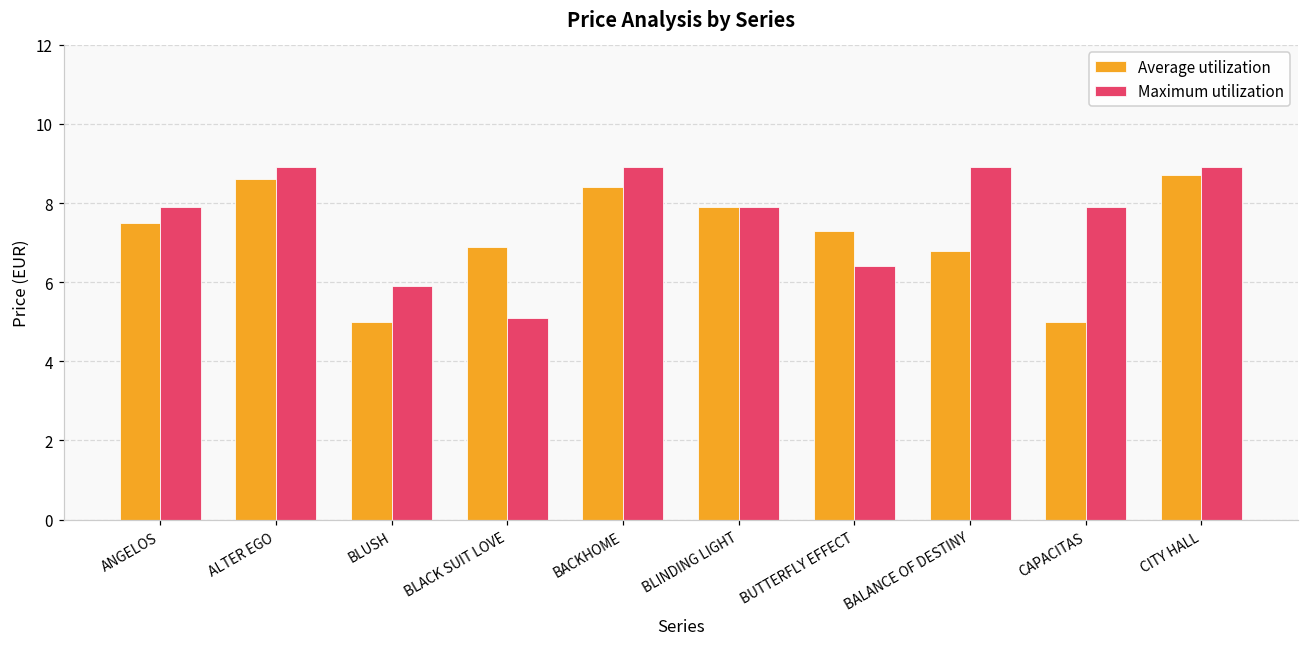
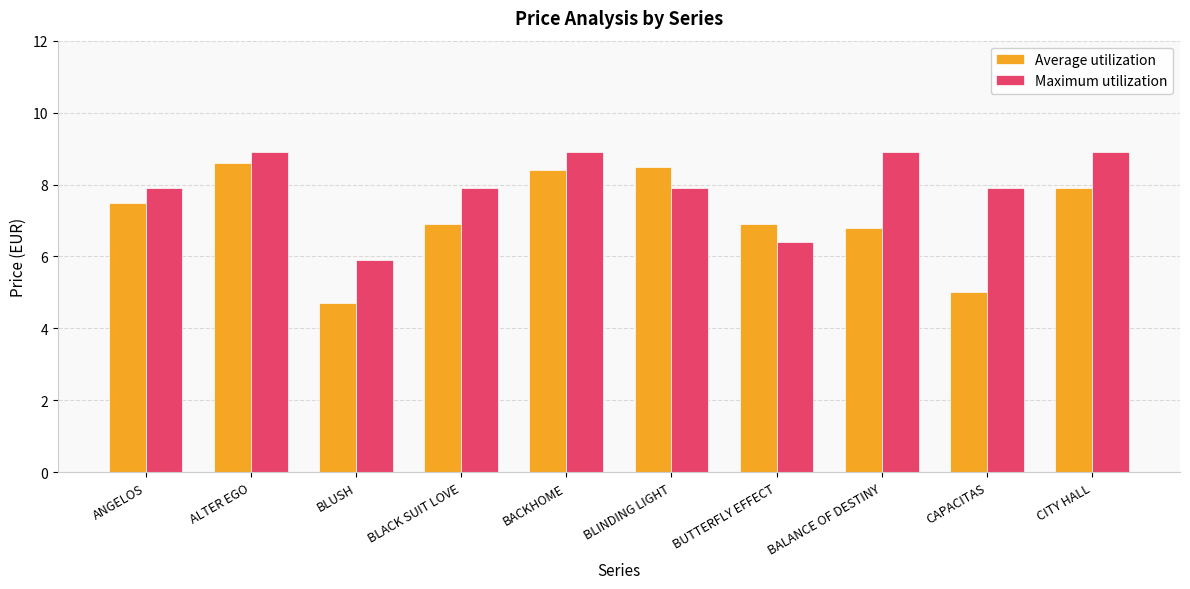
  {
    "Average utilization": {
      "ANGELOS": 7.5,
      "ALTER EGO": 8.6,
-     "BLUSH": 5.0,
+     "BLUSH": 4.7,
      "BLACK SUIT LOVE": 6.9,
      "BACKHOME": 8.4,
-     "BLINDING LIGHT": 7.9,
-     "BUTTERFLY EFFECT": 7.3,
+     "BLINDING LIGHT": 8.5,
+     "BUTTERFLY EFFECT": 6.9,
      "BALANCE OF DESTINY": 6.8,
      "CAPACITAS": 5.0,
-     "CITY HALL": 8.7
+     "CITY HALL": 7.9
    },
    "Maximum utilization": {
      "ANGELOS": 7.9,
      "ALTER EGO": 8.9,
      "BLUSH": 5.9,
-     "BLACK SUIT LOVE": 5.1,
+     "BLACK SUIT LOVE": 7.9,
      "BACKHOME": 8.9,
      "BLINDING LIGHT": 7.9,
      "BUTTERFLY EFFECT": 6.4,
      "BALANCE OF DESTINY": 8.9,
      "CAPACITAS": 7.9,
      "CITY HALL": 8.9
    }
  }
